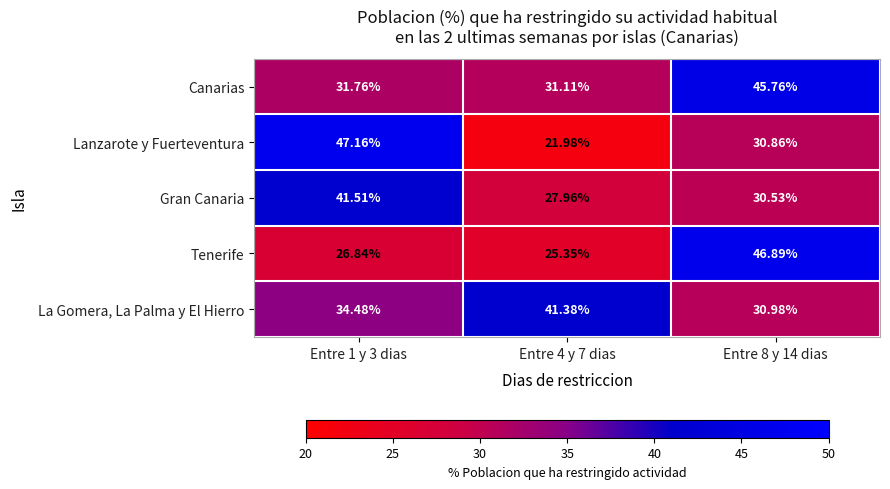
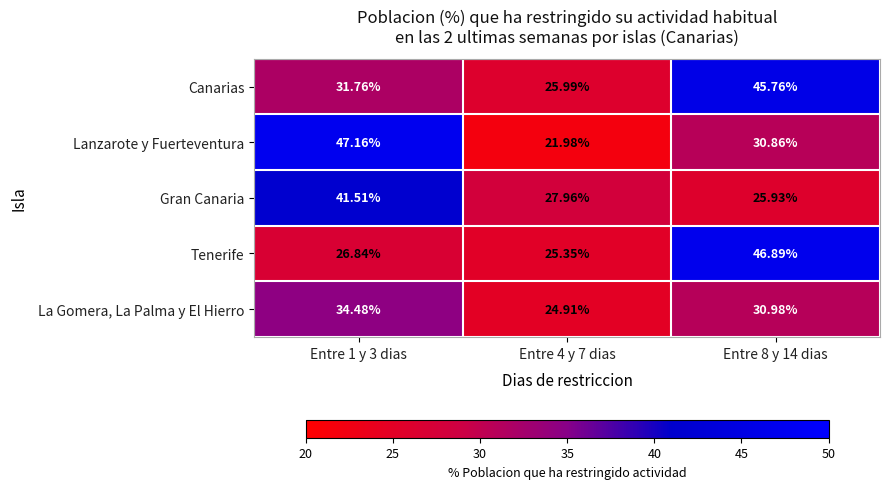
  {
    "Canarias": {
      "Entre 1 y 3 dias": "31.76%",
-     "Entre 4 y 7 dias": "31.11%",
+     "Entre 4 y 7 dias": "25.99%",
      "Entre 8 y 14 dias": "45.76%"
    },
    "Lanzarote y Fuerteventura": {
      "Entre 1 y 3 dias": "47.16%",
      "Entre 4 y 7 dias": "21.98%",
      "Entre 8 y 14 dias": "30.86%"
    },
    "Gran Canaria": {
      "Entre 1 y 3 dias": "41.51%",
      "Entre 4 y 7 dias": "27.96%",
-     "Entre 8 y 14 dias": "30.53%"
+     "Entre 8 y 14 dias": "25.93%"
    },
    "Tenerife": {
      "Entre 1 y 3 dias": "26.84%",
      "Entre 4 y 7 dias": "25.35%",
      "Entre 8 y 14 dias": "46.89%"
    },
    "La Gomera, La Palma y El Hierro": {
      "Entre 1 y 3 dias": "34.48%",
-     "Entre 4 y 7 dias": "41.38%",
+     "Entre 4 y 7 dias": "24.91%",
      "Entre 8 y 14 dias": "30.98%"
    }
  }
